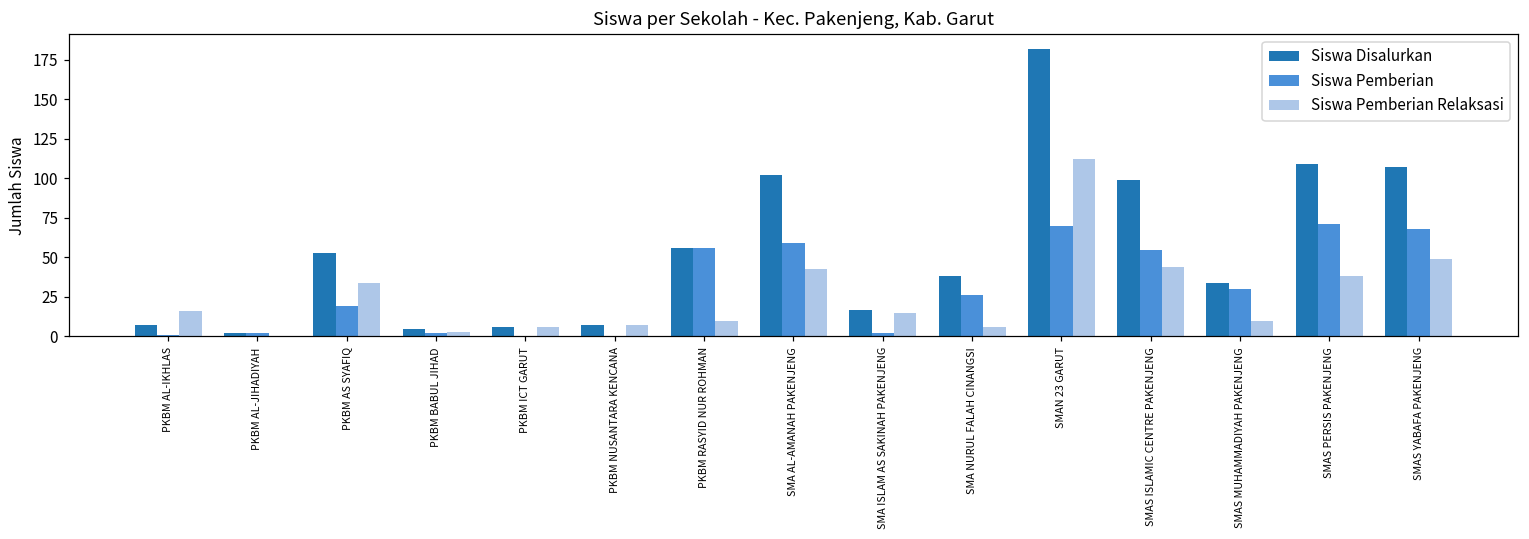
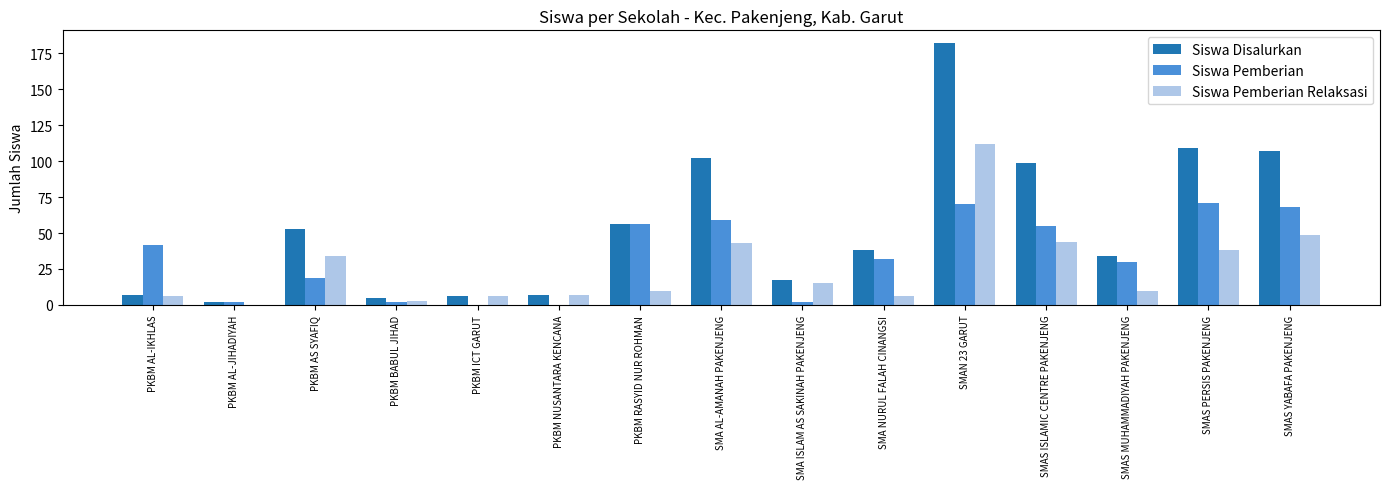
  {
    "Siswa Disalurkan": {
      "PKBM AL-IKHLAS": 7,
      "PKBM AL-JIHADIYAH": 2,
      "PKBM AS SYAFIQ": 53,
      "PKBM BABUL JIHAD": 5,
      "PKBM ICT GARUT": 6,
      "PKBM NUSANTARA KENCANA": 7,
      "PKBM RASYID NUR ROHMAN": 56,
      "SMA AL-AMANAH PAKENJENG": 102,
      "SMA ISLAM AS SAKINAH PAKENJENG": 17,
      "SMA NURUL FALAH CINANGSI": 38,
      "SMAN 23 GARUT": 182,
      "SMAS ISLAMIC CENTRE PAKENJENG": 99,
      "SMAS MUHAMMADIYAH PAKENJENG": 34,
      "SMAS PERSIS PAKENJENG": 109,
      "SMAS YABAFA PAKENJENG": 107
    },
    "Siswa Pemberian": {
-     "PKBM AL-IKHLAS": 1,
+     "PKBM AL-IKHLAS": 42,
      "PKBM AL-JIHADIYAH": 2,
      "PKBM AS SYAFIQ": 19,
      "PKBM BABUL JIHAD": 2,
      "PKBM ICT GARUT": 0,
      "PKBM NUSANTARA KENCANA": 0,
      "PKBM RASYID NUR ROHMAN": 56,
      "SMA AL-AMANAH PAKENJENG": 59,
      "SMA ISLAM AS SAKINAH PAKENJENG": 2,
-     "SMA NURUL FALAH CINANGSI": 26,
+     "SMA NURUL FALAH CINANGSI": 32,
      "SMAN 23 GARUT": 70,
      "SMAS ISLAMIC CENTRE PAKENJENG": 55,
      "SMAS MUHAMMADIYAH PAKENJENG": 30,
      "SMAS PERSIS PAKENJENG": 71,
      "SMAS YABAFA PAKENJENG": 68
    },
    "Siswa Pemberian Relaksasi": {
-     "PKBM AL-IKHLAS": 16,
+     "PKBM AL-IKHLAS": 6,
      "PKBM AL-JIHADIYAH": 0,
      "PKBM AS SYAFIQ": 34,
      "PKBM BABUL JIHAD": 3,
      "PKBM ICT GARUT": 6,
      "PKBM NUSANTARA KENCANA": 7,
      "PKBM RASYID NUR ROHMAN": 10,
      "SMA AL-AMANAH PAKENJENG": 43,
      "SMA ISLAM AS SAKINAH PAKENJENG": 15,
      "SMA NURUL FALAH CINANGSI": 6,
      "SMAN 23 GARUT": 112,
      "SMAS ISLAMIC CENTRE PAKENJENG": 44,
      "SMAS MUHAMMADIYAH PAKENJENG": 10,
      "SMAS PERSIS PAKENJENG": 38,
      "SMAS YABAFA PAKENJENG": 49
    }
  }
